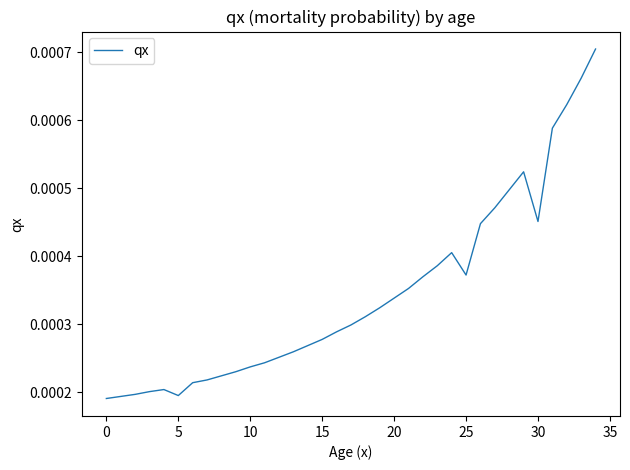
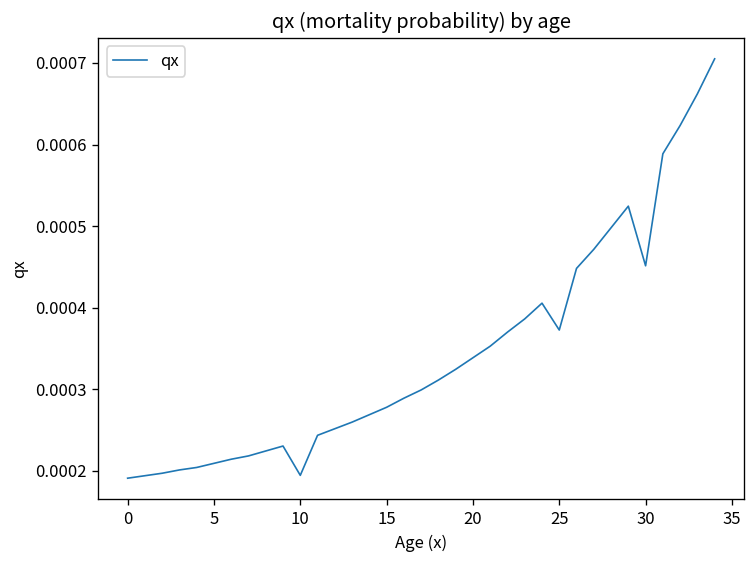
  {
    "0": 0.00019,
-   "5": 0.00020,
-   "10": 0.00024,
+   "5": 0.00021,
+   "10": 0.00019,
    "15": 0.00028,
    "20": 0.00034,
    "25": 0.00037,
    "30": 0.00045
  }
